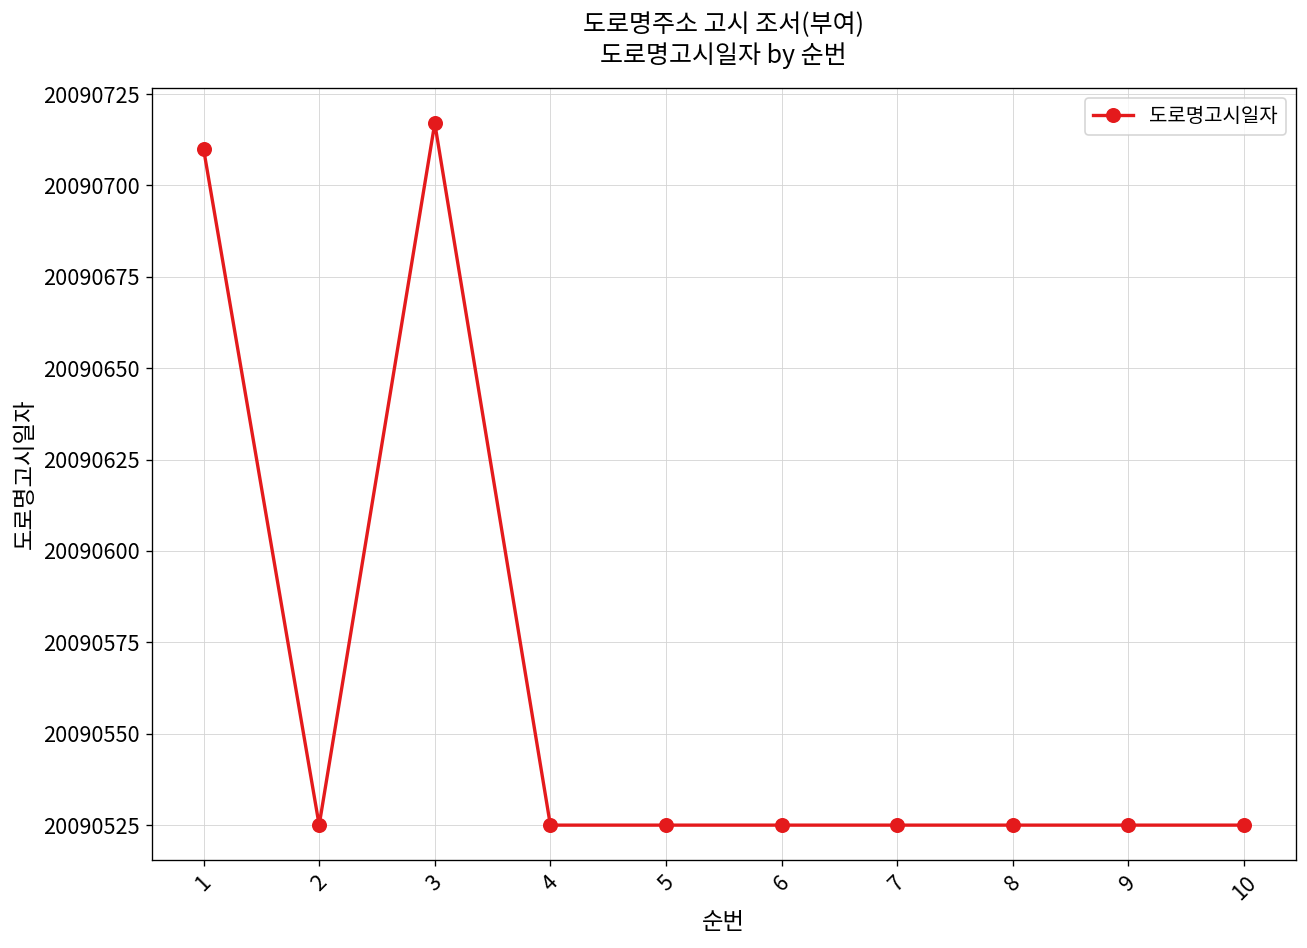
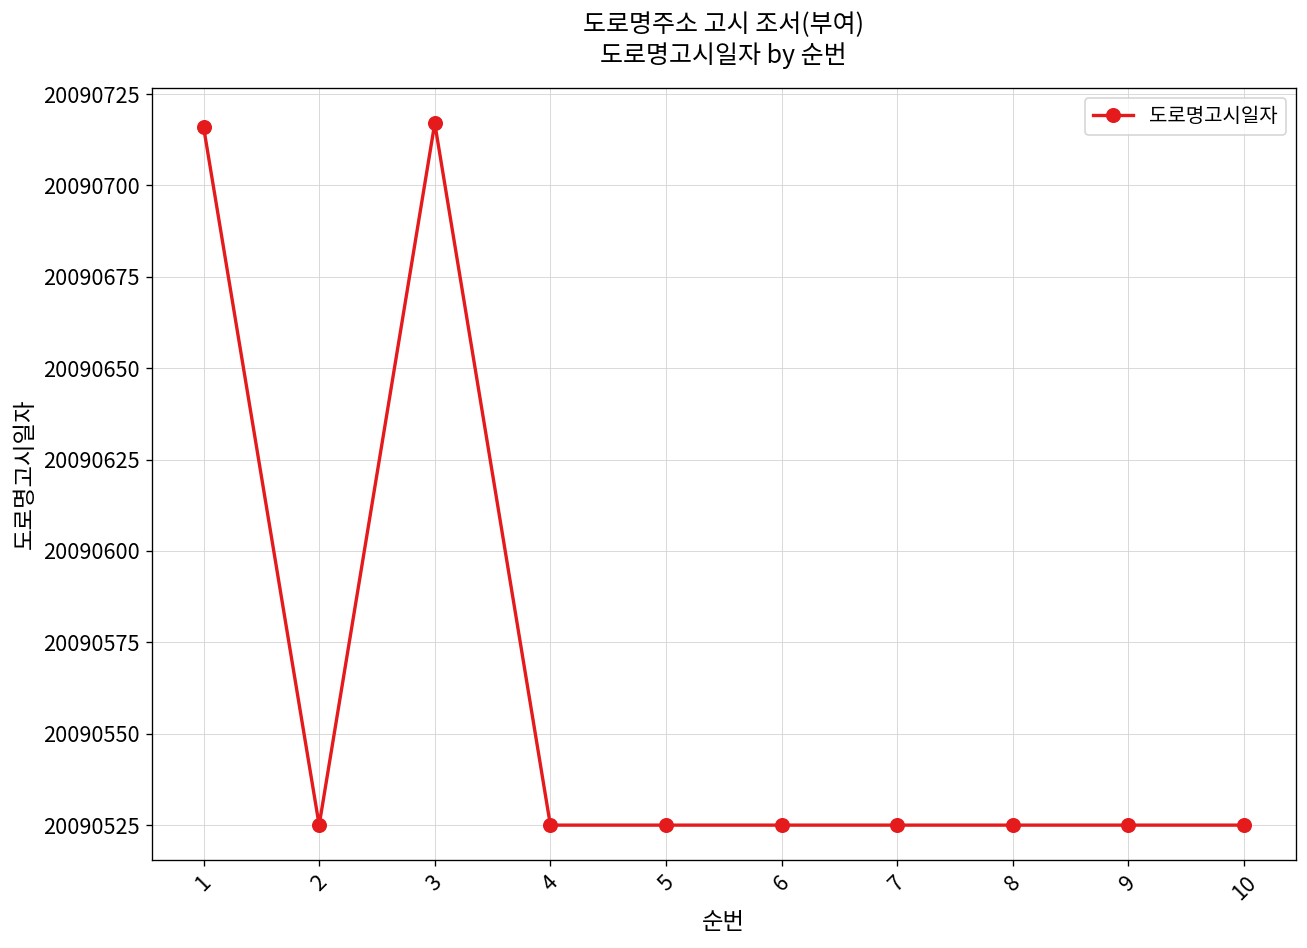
  {
-   "1": 20090710,
+   "1": 20090716,
    "2": 20090525,
    "3": 20090717,
    "4": 20090525,
    "5": 20090525,
    "6": 20090525,
    "7": 20090525,
    "8": 20090525,
    "9": 20090525,
    "10": 20090525
  }
